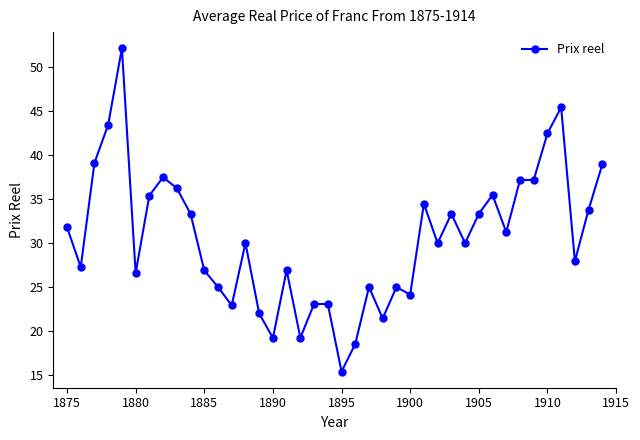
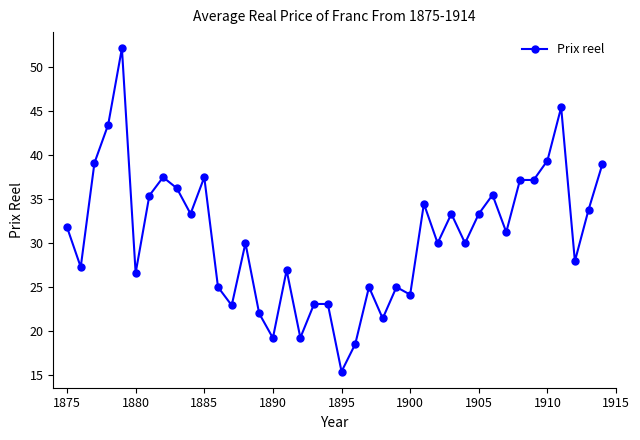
  {
    "1875": 32,
    "1880": 27,
-   "1885": 27,
+   "1885": 38,
    "1890": 19,
    "1895": 15,
    "1900": 24,
    "1905": 33,
-   "1910": 42
+   "1910": 39
  }
